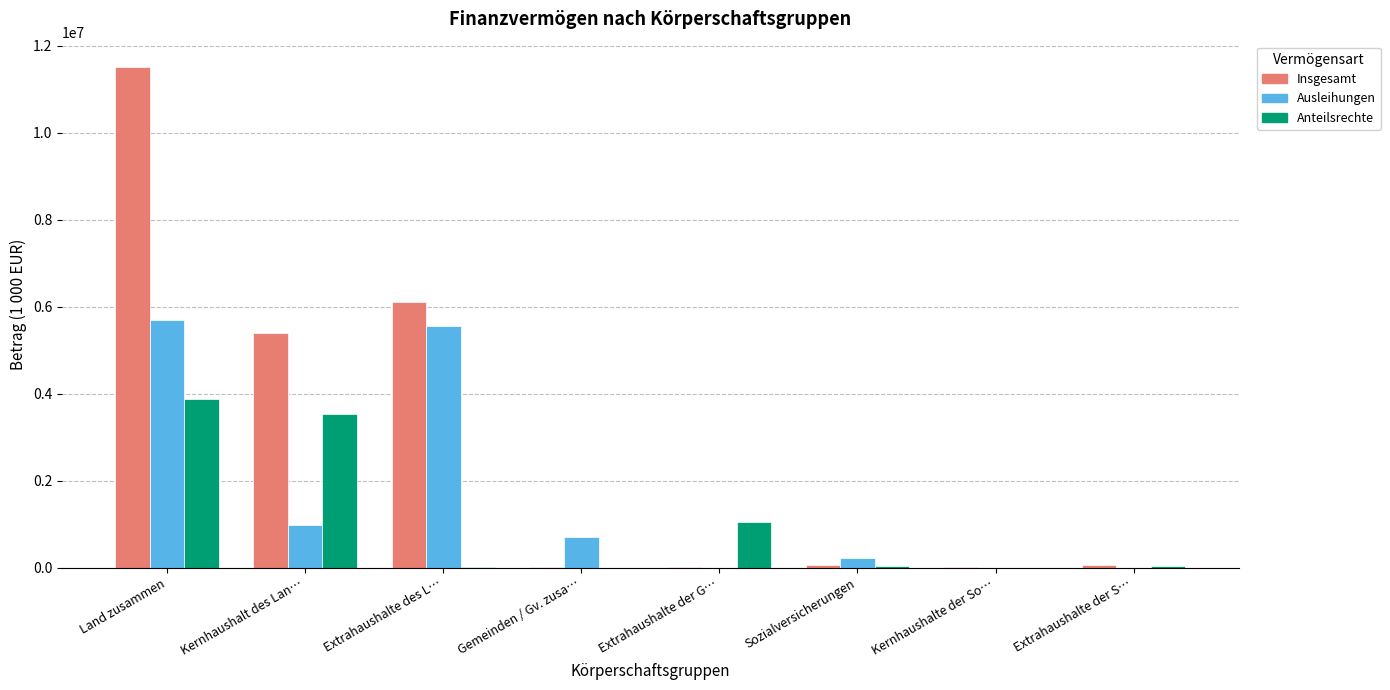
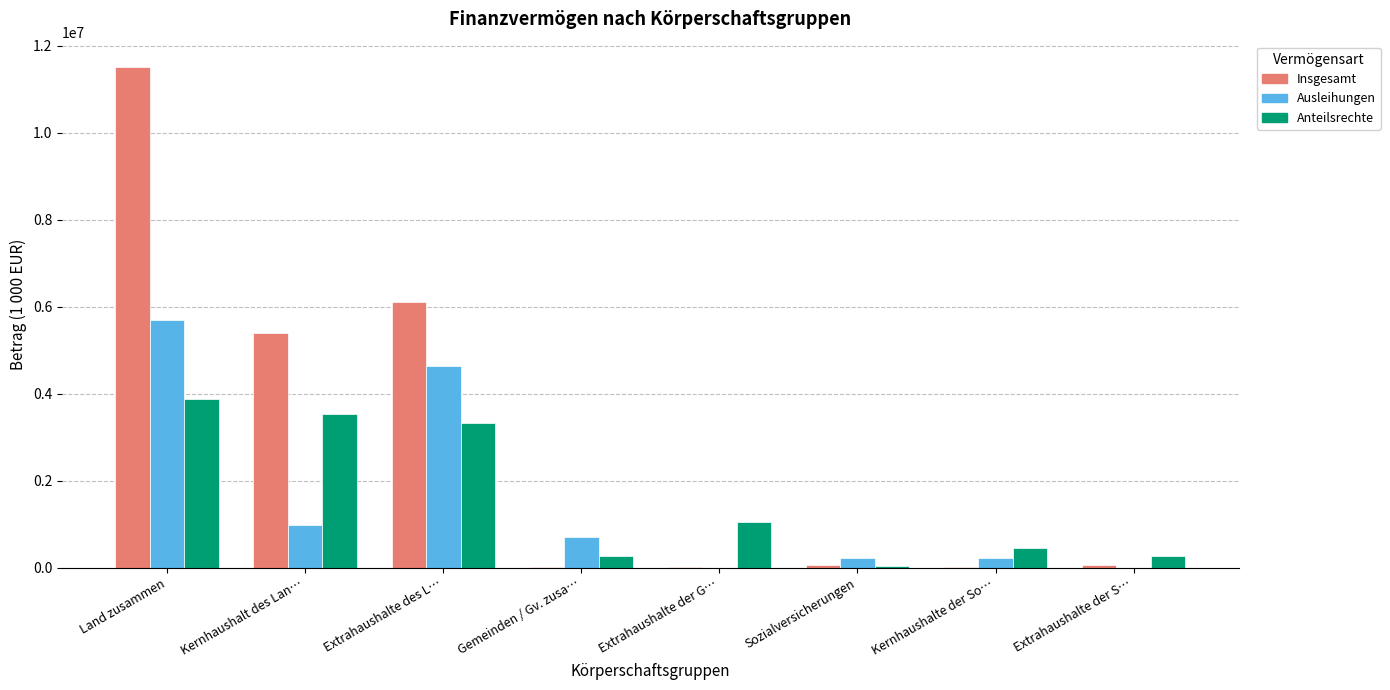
  {
    "Insgesamt": {
      "Land zusammen": 11500000,
      "Kernhaushalt des Lan…": 5400000,
      "Extrahaushalte des L…": 6100000
    },
    "Ausleihungen": {
      "Land zusammen": 5700000,
      "Kernhaushalt des Lan…": 1000000,
-     "Extrahaushalte des L…": 5500000,
+     "Extrahaushalte des L…": 4600000,
      "Gemeinden / Gv. zusa…": 700000,
      "Extrahaushalte der G…": 0,
      "Sozialversicherungen": 200000,
-     "Kernhaushalte der So…": 0,
+     "Kernhaushalte der So…": 200000,
      "Extrahaushalte der S…": 0
    },
    "Anteilsrechte": {
      "Land zusammen": 3900000,
      "Kernhaushalt des Lan…": 3500000,
-     "Extrahaushalte des L…": 0,
-     "Gemeinden / Gv. zusa…": 0,
+     "Extrahaushalte des L…": 3300000,
+     "Gemeinden / Gv. zusa…": 300000,
      "Extrahaushalte der G…": 1000000,
-     "Kernhaushalte der So…": 0,
-     "Extrahaushalte der S…": 0
+     "Kernhaushalte der So…": 500000,
+     "Extrahaushalte der S…": 300000
    }
  }
